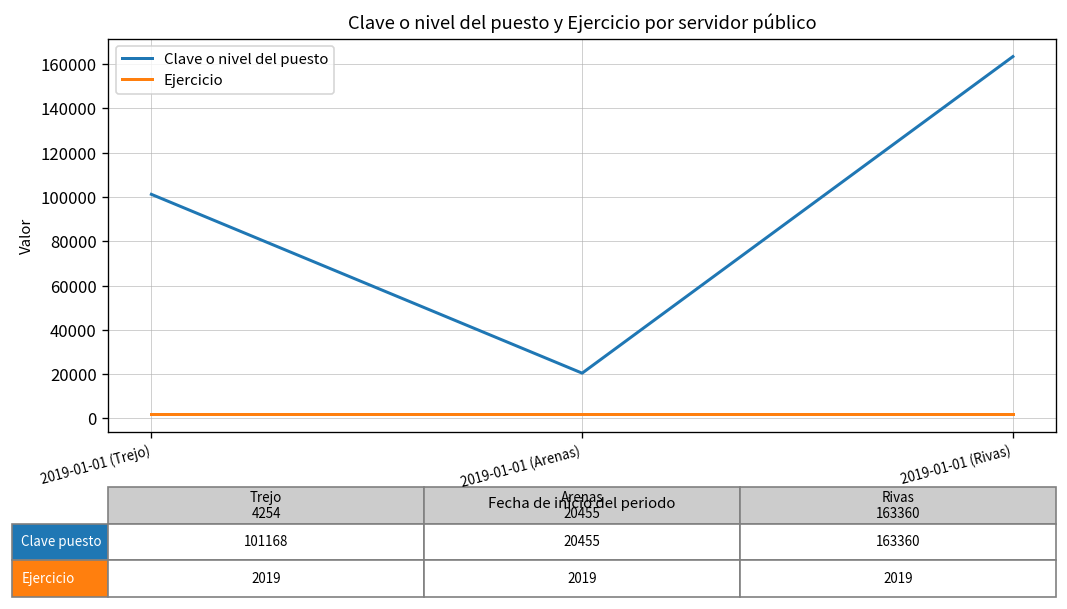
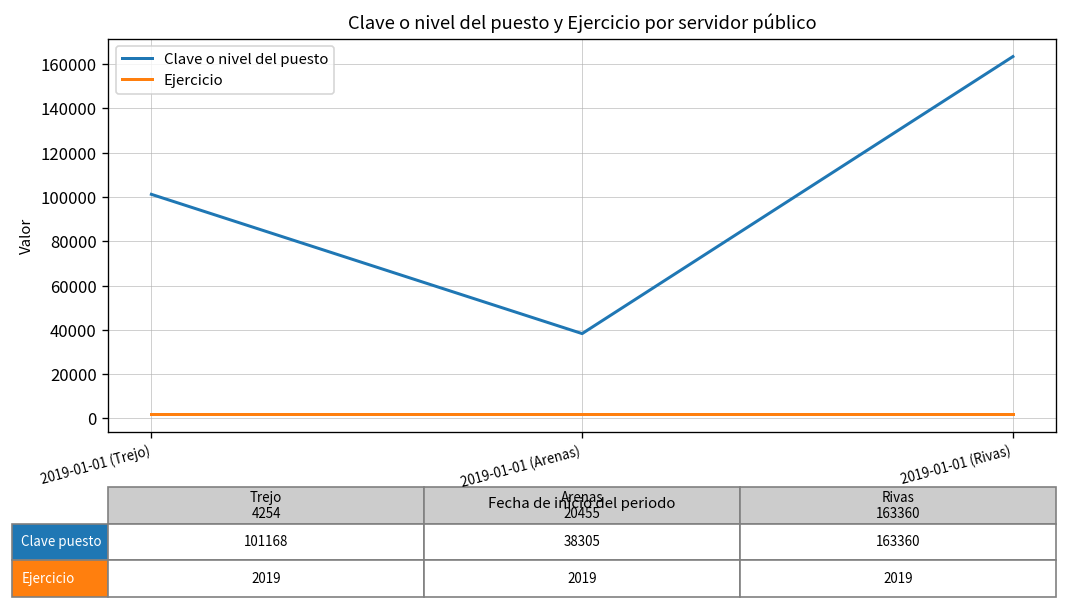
  {
    "Clave o nivel del puesto": {
-     "2019-01-01 (Arenas)": 20455
+     "2019-01-01 (Arenas)": 38305
    },
    "Ejercicio": {
      "2019-01-01 (Trejo)": 2000,
      "2019-01-01 (Arenas)": 2000,
      "2019-01-01 (Rivas)": 2000
    }
  }
